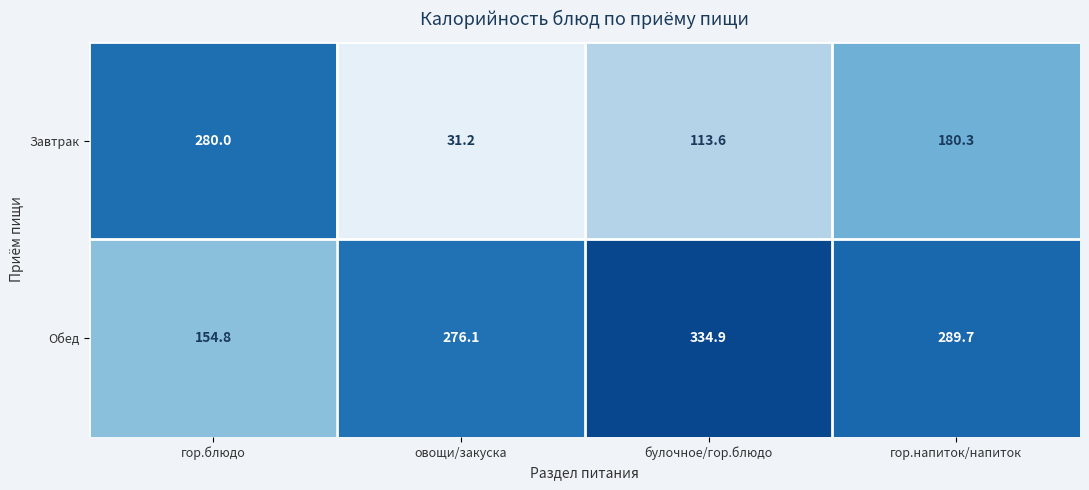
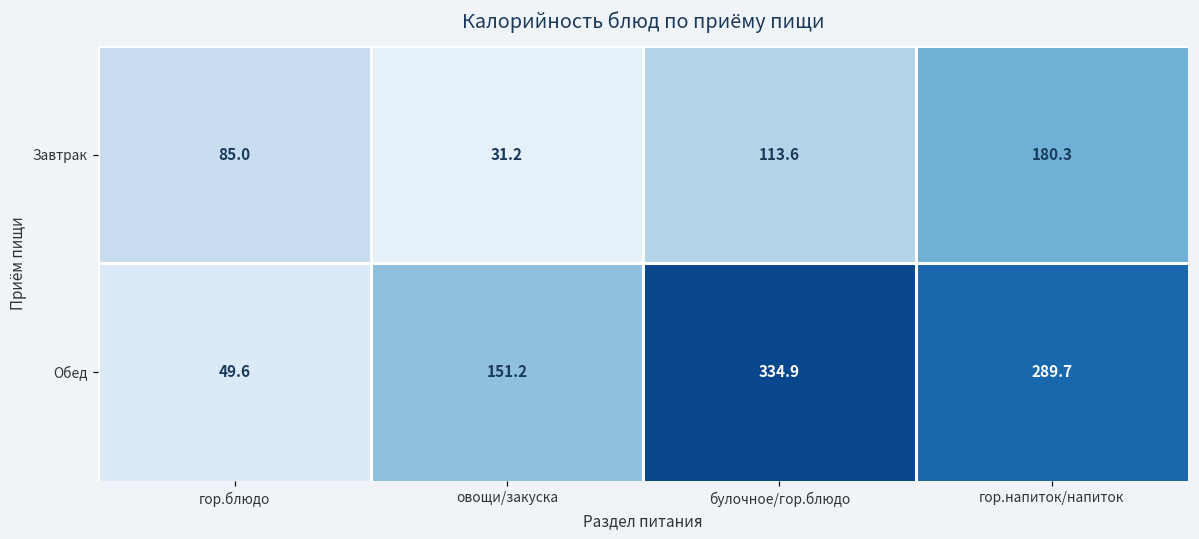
  {
    "Завтрак": {
-     "гор.блюдо": 280.0,
+     "гор.блюдо": 85.0,
      "овощи/закуска": 31.2,
      "булочное/гор.блюдо": 113.6,
      "гор.напиток/напиток": 180.3
    },
    "Обед": {
-     "гор.блюдо": 154.8,
-     "овощи/закуска": 276.1,
+     "гор.блюдо": 49.6,
+     "овощи/закуска": 151.2,
      "булочное/гор.блюдо": 334.9,
      "гор.напиток/напиток": 289.7
    }
  }
